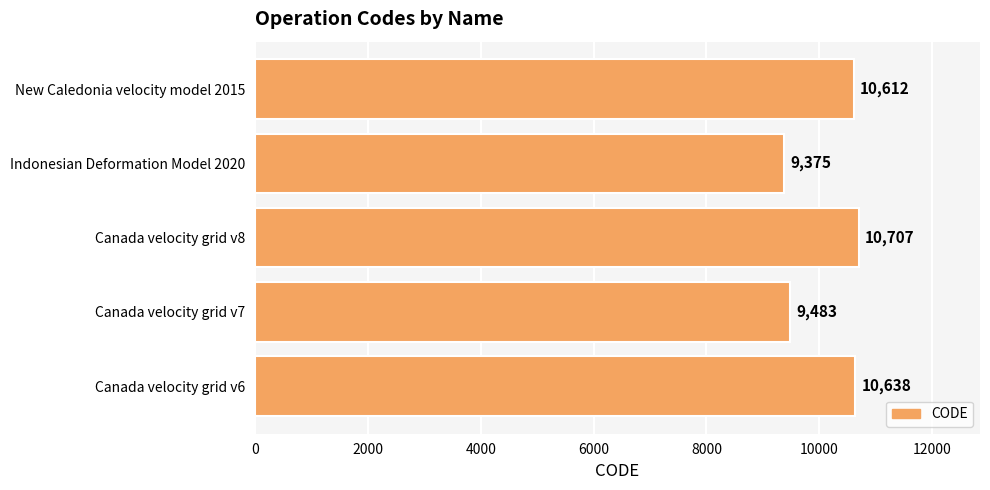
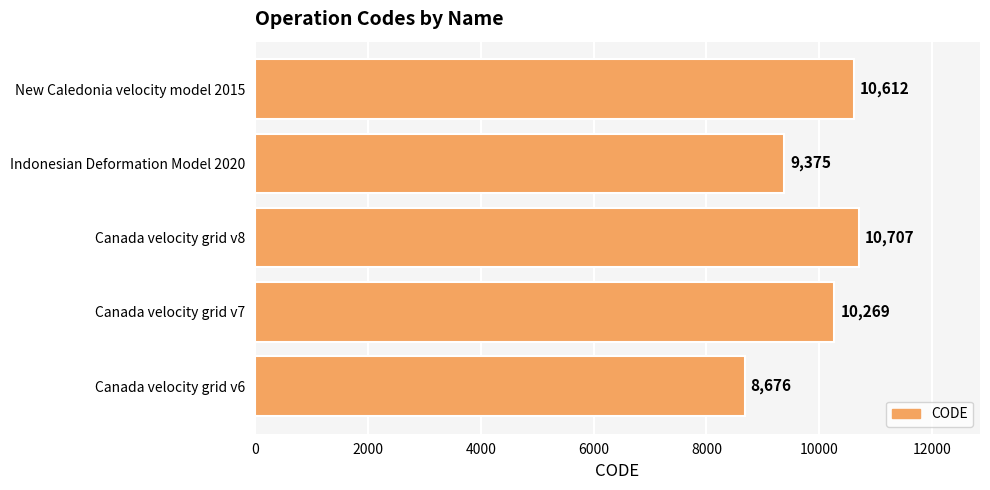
  {
    "New Caledonia velocity model 2015": "10,612",
    "Indonesian Deformation Model 2020": "9,375",
    "Canada velocity grid v8": "10,707",
-   "Canada velocity grid v7": "9,483",
-   "Canada velocity grid v6": "10,638"
+   "Canada velocity grid v7": "10,269",
+   "Canada velocity grid v6": "8,676"
  }
